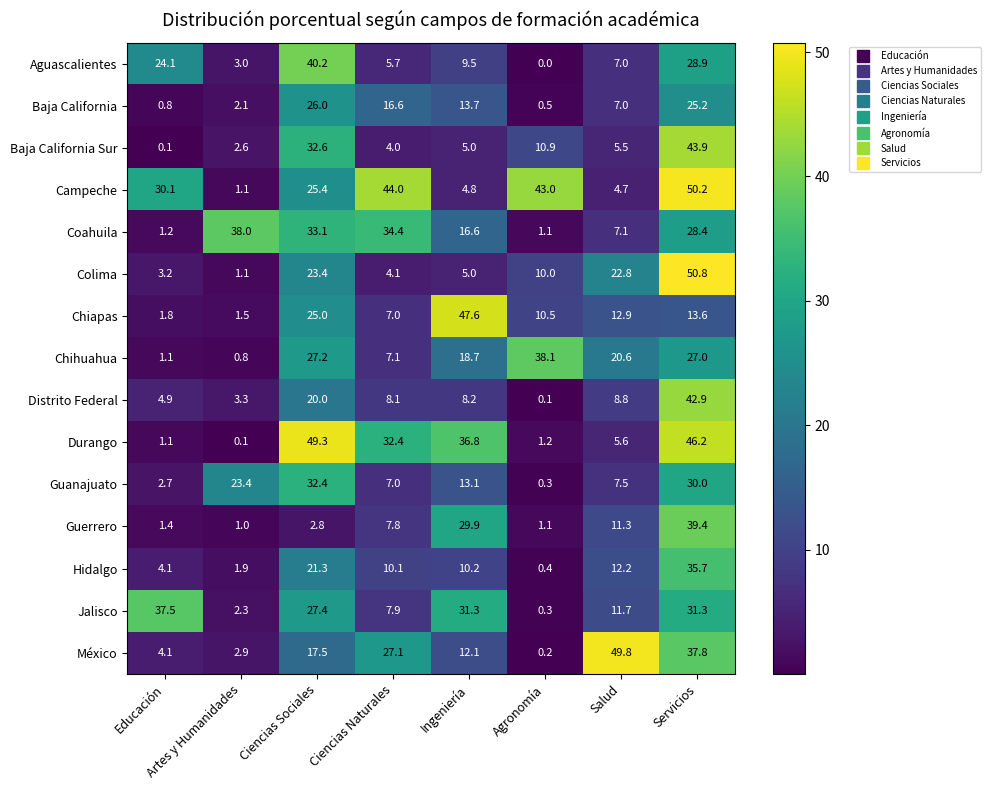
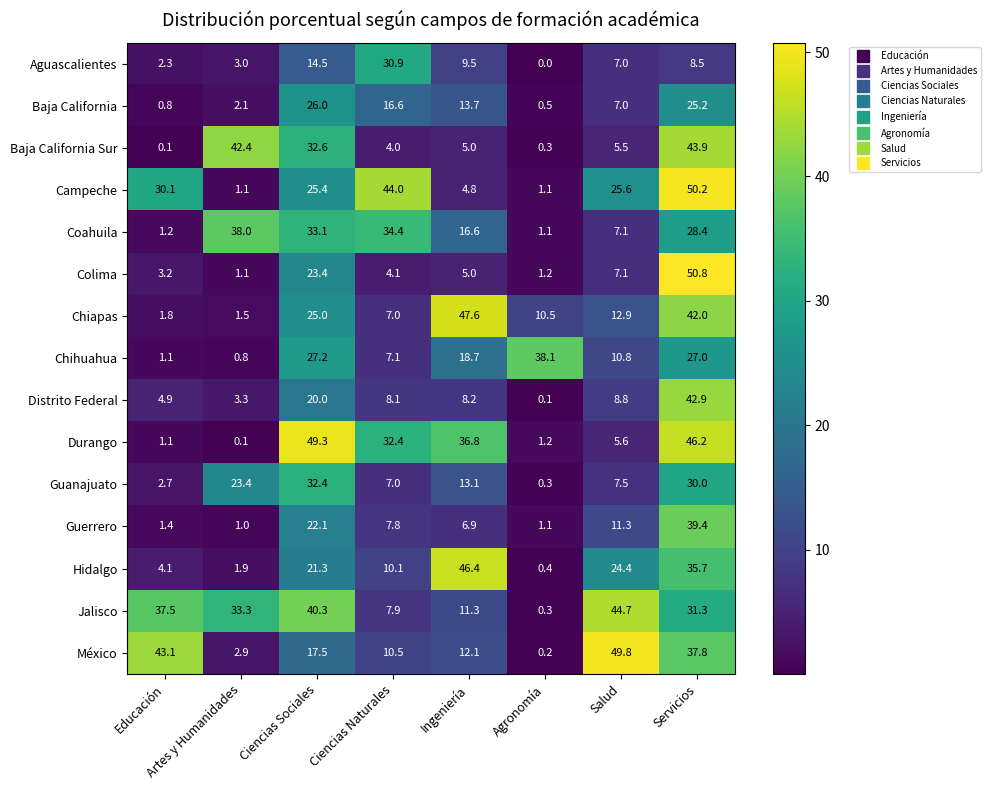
  {
    "Aguascalientes": {
-     "Educación": 24.1,
+     "Educación": 2.3,
      "Artes y Humanidades": 3.0,
-     "Ciencias Sociales": 40.2,
-     "Ciencias Naturales": 5.7,
+     "Ciencias Sociales": 14.5,
+     "Ciencias Naturales": 30.9,
      "Ingeniería": 9.5,
      "Agronomía": 0.0,
      "Salud": 7.0,
-     "Servicios": 28.9
+     "Servicios": 8.5
    },
    "Baja California": {
      "Educación": 0.8,
      "Artes y Humanidades": 2.1,
      "Ciencias Sociales": 26.0,
      "Ciencias Naturales": 16.6,
      "Ingeniería": 13.7,
      "Agronomía": 0.5,
      "Salud": 7.0,
      "Servicios": 25.2
    },
    "Baja California Sur": {
      "Educación": 0.1,
-     "Artes y Humanidades": 2.6,
+     "Artes y Humanidades": 42.4,
      "Ciencias Sociales": 32.6,
      "Ciencias Naturales": 4.0,
      "Ingeniería": 5.0,
-     "Agronomía": 10.9,
+     "Agronomía": 0.3,
      "Salud": 5.5,
      "Servicios": 43.9
    },
    "Campeche": {
      "Educación": 30.1,
      "Artes y Humanidades": 1.1,
      "Ciencias Sociales": 25.4,
      "Ciencias Naturales": 44.0,
      "Ingeniería": 4.8,
-     "Agronomía": 43.0,
-     "Salud": 4.7,
+     "Agronomía": 1.1,
+     "Salud": 25.6,
      "Servicios": 50.2
    },
    "Coahuila": {
      "Educación": 1.2,
      "Artes y Humanidades": 38.0,
      "Ciencias Sociales": 33.1,
      "Ciencias Naturales": 34.4,
      "Ingeniería": 16.6,
      "Agronomía": 1.1,
      "Salud": 7.1,
      "Servicios": 28.4
    },
    "Colima": {
      "Educación": 3.2,
      "Artes y Humanidades": 1.1,
      "Ciencias Sociales": 23.4,
      "Ciencias Naturales": 4.1,
      "Ingeniería": 5.0,
-     "Agronomía": 10.0,
-     "Salud": 22.8,
+     "Agronomía": 1.2,
+     "Salud": 7.1,
      "Servicios": 50.8
    },
    "Chiapas": {
      "Educación": 1.8,
      "Artes y Humanidades": 1.5,
      "Ciencias Sociales": 25.0,
      "Ciencias Naturales": 7.0,
      "Ingeniería": 47.6,
      "Agronomía": 10.5,
      "Salud": 12.9,
-     "Servicios": 13.6
+     "Servicios": 42.0
    },
    "Chihuahua": {
      "Educación": 1.1,
      "Artes y Humanidades": 0.8,
      "Ciencias Sociales": 27.2,
      "Ciencias Naturales": 7.1,
      "Ingeniería": 18.7,
      "Agronomía": 38.1,
-     "Salud": 20.6,
+     "Salud": 10.8,
      "Servicios": 27.0
    },
    "Distrito Federal": {
      "Educación": 4.9,
      "Artes y Humanidades": 3.3,
      "Ciencias Sociales": 20.0,
      "Ciencias Naturales": 8.1,
      "Ingeniería": 8.2,
      "Agronomía": 0.1,
      "Salud": 8.8,
      "Servicios": 42.9
    },
    "Durango": {
      "Educación": 1.1,
      "Artes y Humanidades": 0.1,
      "Ciencias Sociales": 49.3,
      "Ciencias Naturales": 32.4,
      "Ingeniería": 36.8,
      "Agronomía": 1.2,
      "Salud": 5.6,
      "Servicios": 46.2
    },
    "Guanajuato": {
      "Educación": 2.7,
      "Artes y Humanidades": 23.4,
      "Ciencias Sociales": 32.4,
      "Ciencias Naturales": 7.0,
      "Ingeniería": 13.1,
      "Agronomía": 0.3,
      "Salud": 7.5,
      "Servicios": 30.0
    },
    "Guerrero": {
      "Educación": 1.4,
      "Artes y Humanidades": 1.0,
-     "Ciencias Sociales": 2.8,
+     "Ciencias Sociales": 22.1,
      "Ciencias Naturales": 7.8,
-     "Ingeniería": 29.9,
+     "Ingeniería": 6.9,
      "Agronomía": 1.1,
      "Salud": 11.3,
      "Servicios": 39.4
    },
    "Hidalgo": {
      "Educación": 4.1,
      "Artes y Humanidades": 1.9,
      "Ciencias Sociales": 21.3,
      "Ciencias Naturales": 10.1,
-     "Ingeniería": 10.2,
+     "Ingeniería": 46.4,
      "Agronomía": 0.4,
-     "Salud": 12.2,
+     "Salud": 24.4,
      "Servicios": 35.7
    },
    "Jalisco": {
      "Educación": 37.5,
-     "Artes y Humanidades": 2.3,
-     "Ciencias Sociales": 27.4,
+     "Artes y Humanidades": 33.3,
+     "Ciencias Sociales": 40.3,
      "Ciencias Naturales": 7.9,
-     "Ingeniería": 31.3,
+     "Ingeniería": 11.3,
      "Agronomía": 0.3,
-     "Salud": 11.7,
+     "Salud": 44.7,
      "Servicios": 31.3
    },
    "México": {
-     "Educación": 4.1,
+     "Educación": 43.1,
      "Artes y Humanidades": 2.9,
      "Ciencias Sociales": 17.5,
-     "Ciencias Naturales": 27.1,
+     "Ciencias Naturales": 10.5,
      "Ingeniería": 12.1,
      "Agronomía": 0.2,
      "Salud": 49.8,
      "Servicios": 37.8
    }
  }
